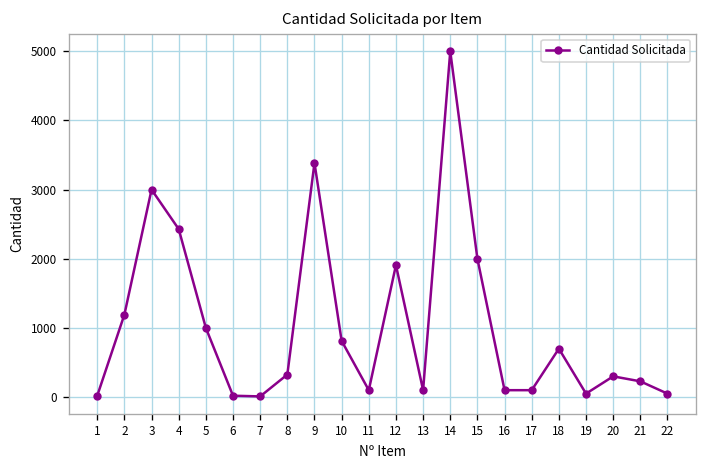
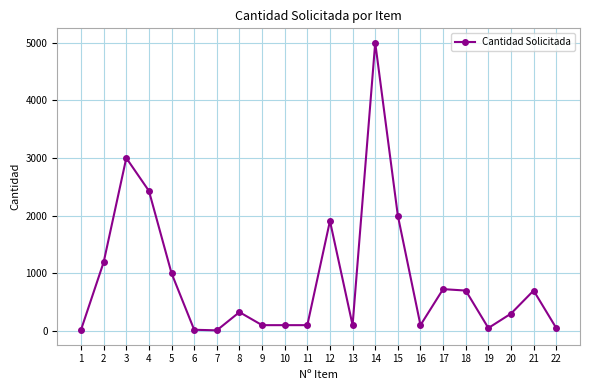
  {
    "1": 0,
    "2": 1200,
    "3": 3000,
    "4": 2400,
    "5": 1000,
    "6": 0,
    "7": 0,
    "8": 300,
-   "9": 3400,
-   "10": 800,
+   "9": 100,
+   "10": 100,
    "11": 100,
    "12": 1900,
    "13": 100,
    "14": 5000,
    "15": 2000,
    "16": 100,
-   "17": 100,
+   "17": 700,
    "18": 700,
    "19": 100,
    "20": 300,
-   "21": 200,
+   "21": 700,
    "22": 100
  }
